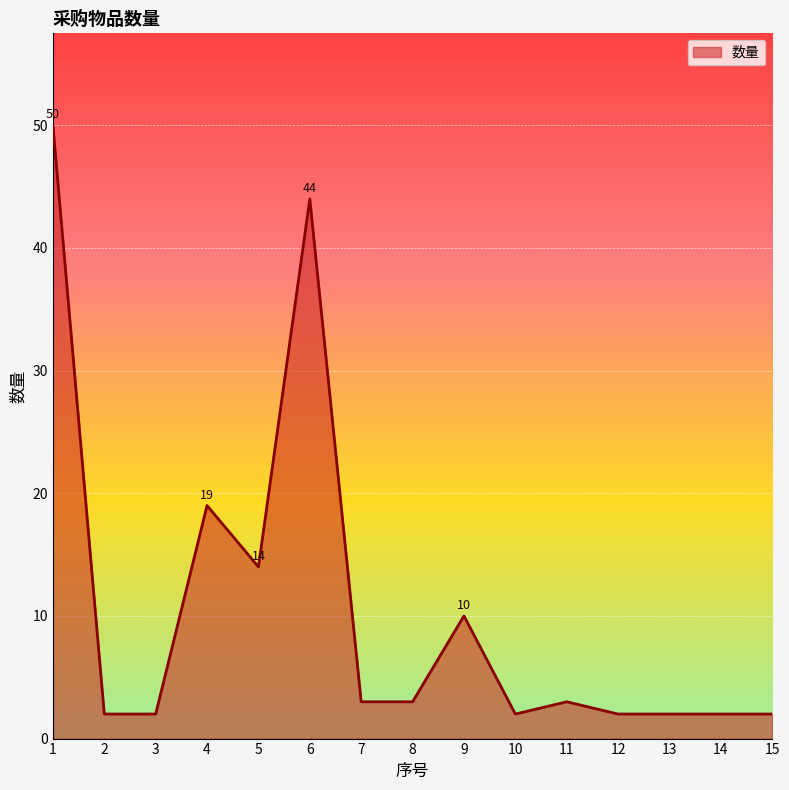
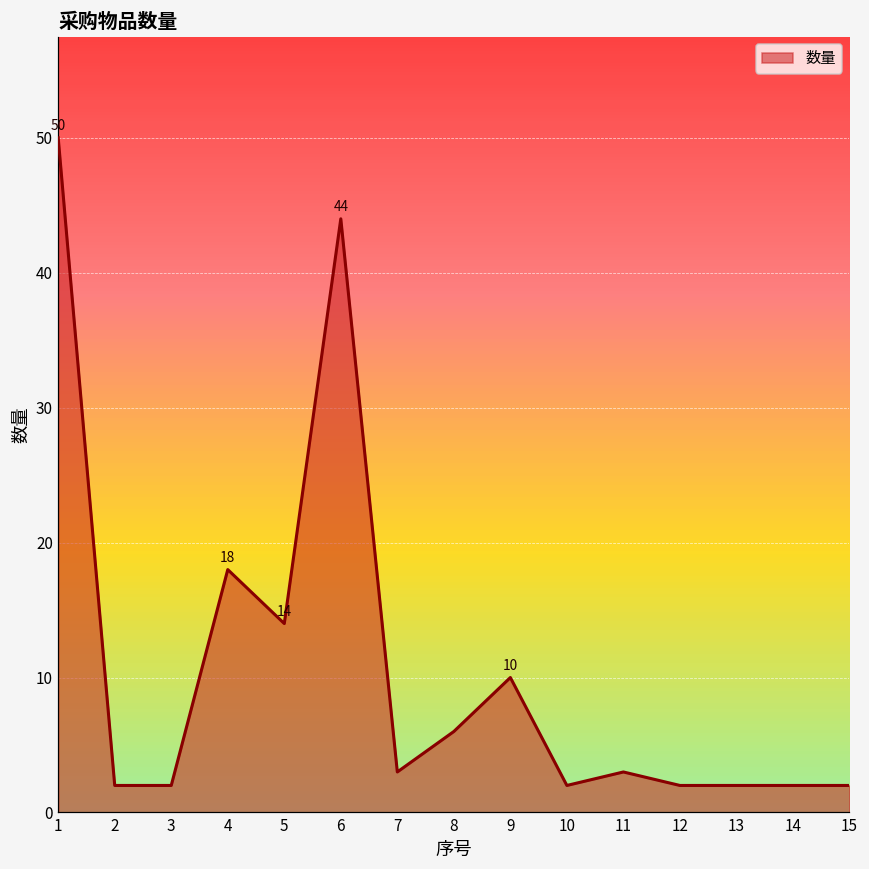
  {
    "1": 50,
-   "4": 19,
+   "4": 18,
    "5": 14,
    "6": 44,
-   "8": 3,
+   "8": 6,
    "9": 10
  }
